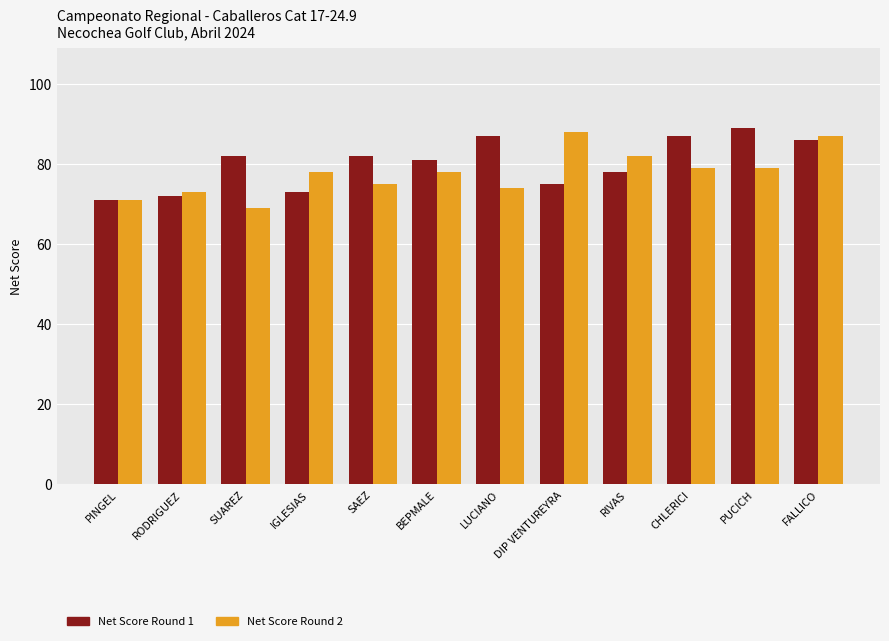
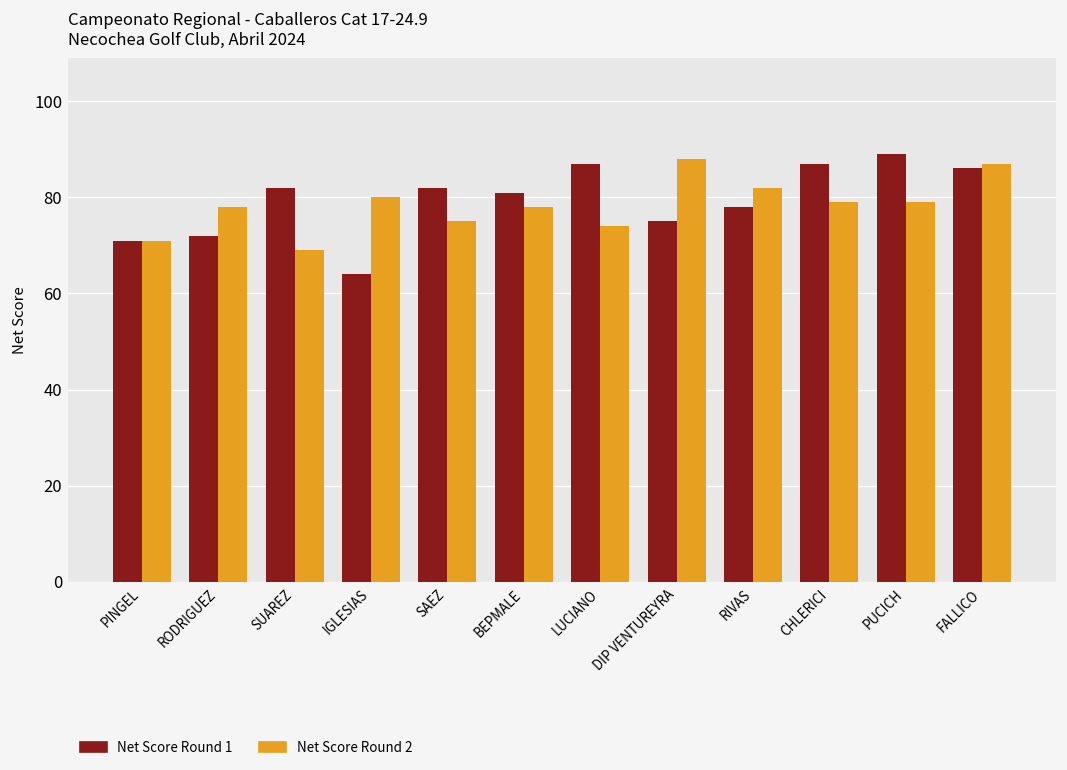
  {
    "Net Score Round 1": {
      "PINGEL": 71,
      "RODRIGUEZ": 72,
      "SUAREZ": 82,
-     "IGLESIAS": 73,
+     "IGLESIAS": 64,
      "SAEZ": 82,
      "BEPMALE": 81,
      "LUCIANO": 87,
      "DIP VENTUREYRA": 75,
      "RIVAS": 78,
      "CHLERICI": 87,
      "PUCICH": 89,
      "FALLICO": 86
    },
    "Net Score Round 2": {
      "PINGEL": 71,
-     "RODRIGUEZ": 73,
+     "RODRIGUEZ": 78,
      "SUAREZ": 69,
-     "IGLESIAS": 78,
+     "IGLESIAS": 80,
      "SAEZ": 75,
      "BEPMALE": 78,
      "LUCIANO": 74,
      "DIP VENTUREYRA": 88,
      "RIVAS": 82,
      "CHLERICI": 79,
      "PUCICH": 79,
      "FALLICO": 87
    }
  }
